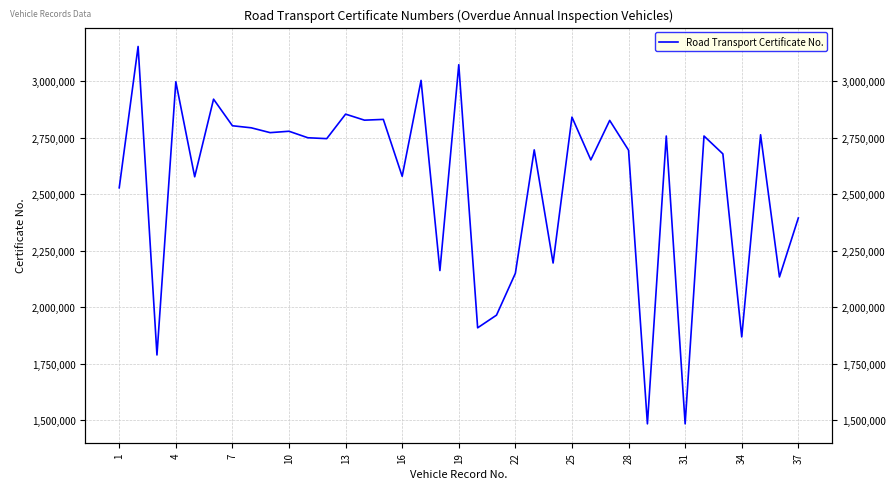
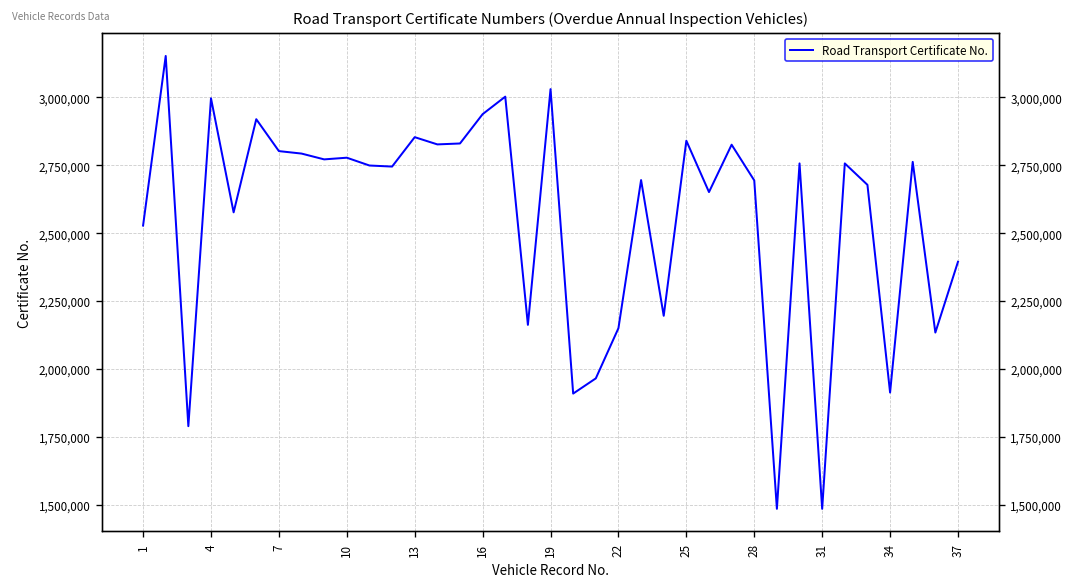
  {
    "1": "2,530,000",
    "4": "3,000,000",
    "7": "2,800,000",
    "10": "2,780,000",
    "13": "2,850,000",
-   "16": "2,580,000",
-   "19": "3,070,000",
+   "16": "2,940,000",
+   "19": "3,030,000",
    "22": "2,150,000",
    "25": "2,840,000",
    "28": "2,690,000",
    "31": "1,480,000",
-   "34": "1,870,000",
+   "34": "1,910,000",
    "37": "2,390,000"
  }
